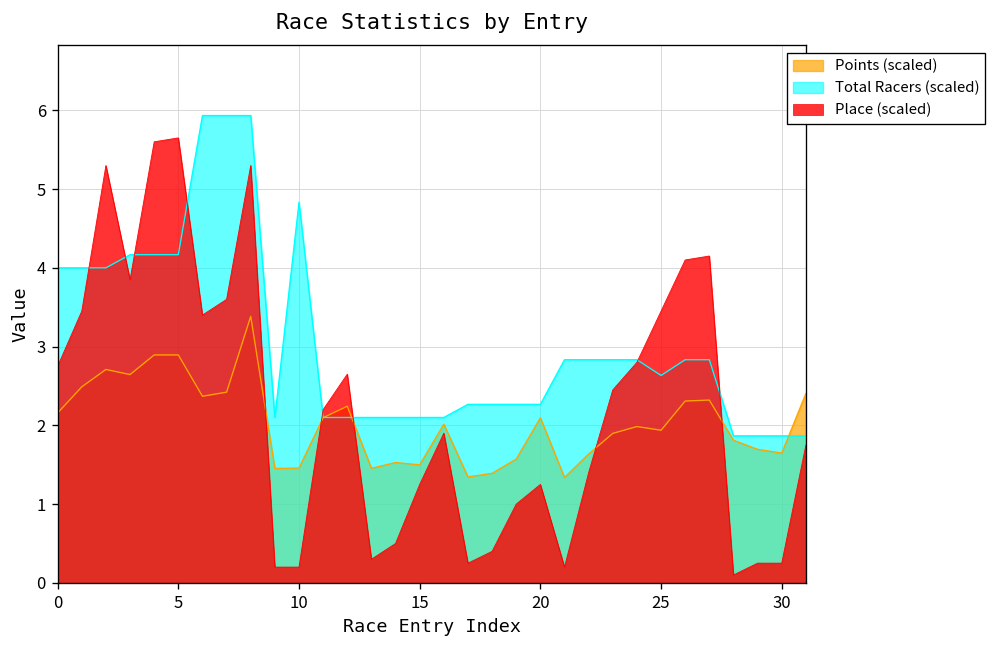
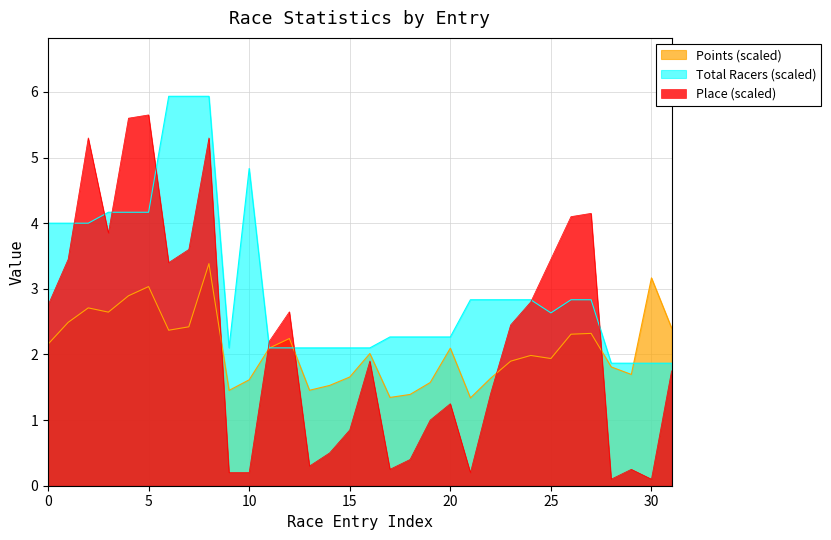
  {
    "Points (scaled)": {
      "0": 2.2,
-     "5": 2.9,
-     "10": 1.5,
-     "15": 1.5,
+     "5": 3.0,
+     "10": 1.6,
+     "15": 1.7,
      "20": 2.1,
      "25": 1.9,
-     "30": 1.6
+     "30": 3.2
    },
    "Total Racers (scaled)": {
      "0": 4.0,
      "5": 4.2,
      "10": 4.8,
      "15": 2.1,
      "20": 2.3,
      "25": 2.6,
      "30": 1.9
    },
    "Place (scaled)": {
      "0": 2.8,
      "5": 5.7,
      "10": 0.2,
-     "15": 1.3,
+     "15": 0.9,
      "20": 1.3,
      "25": 3.5,
-     "30": 0.3
+     "30": 0.1
    }
  }
